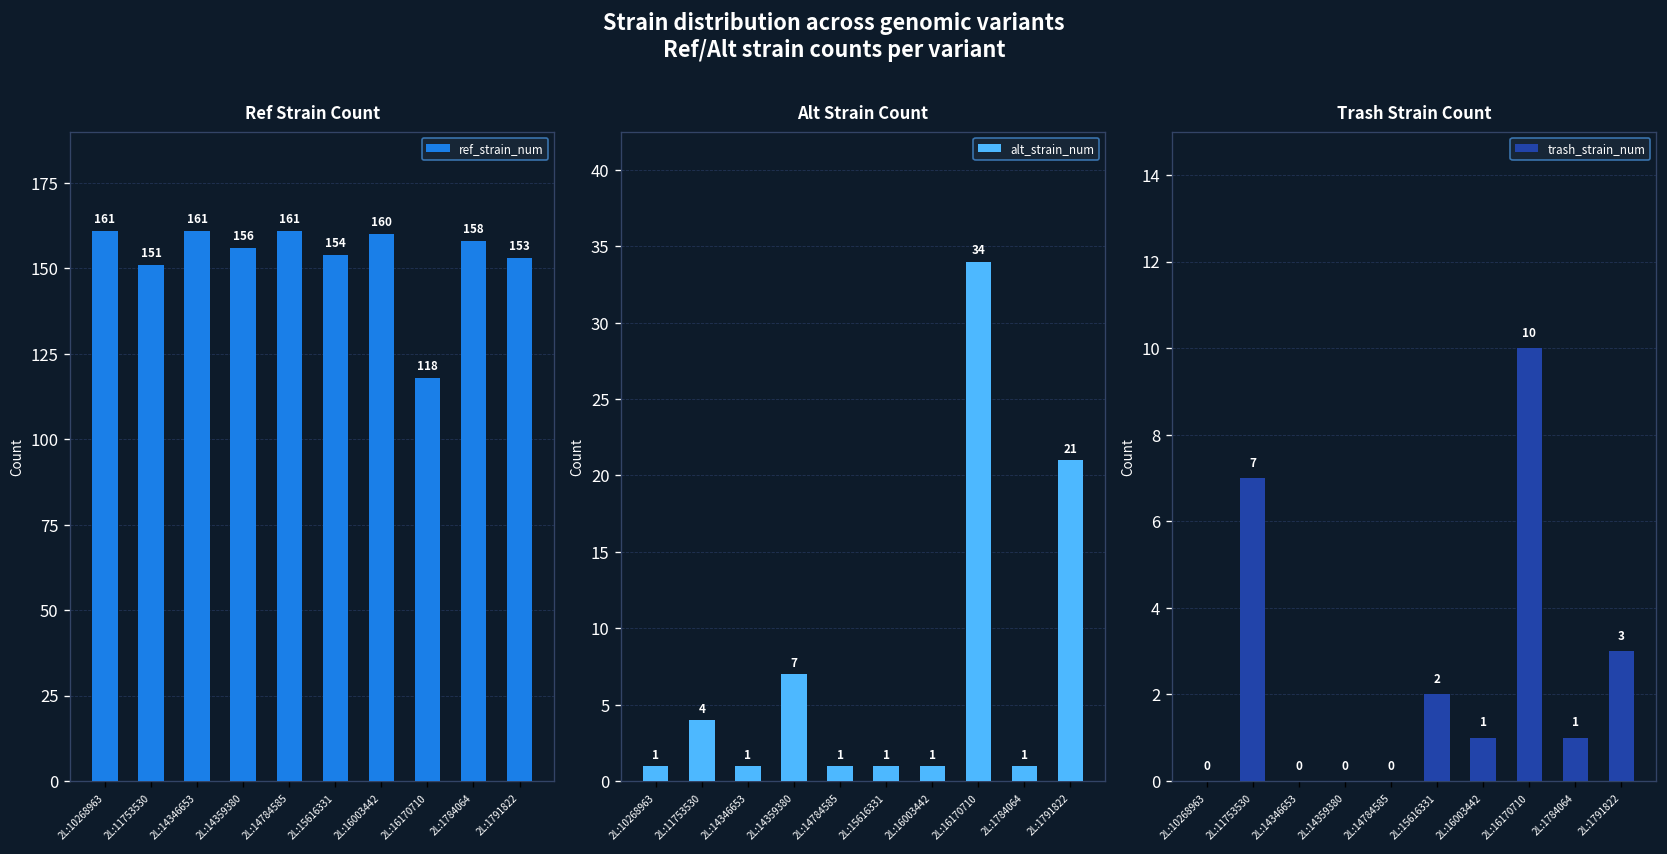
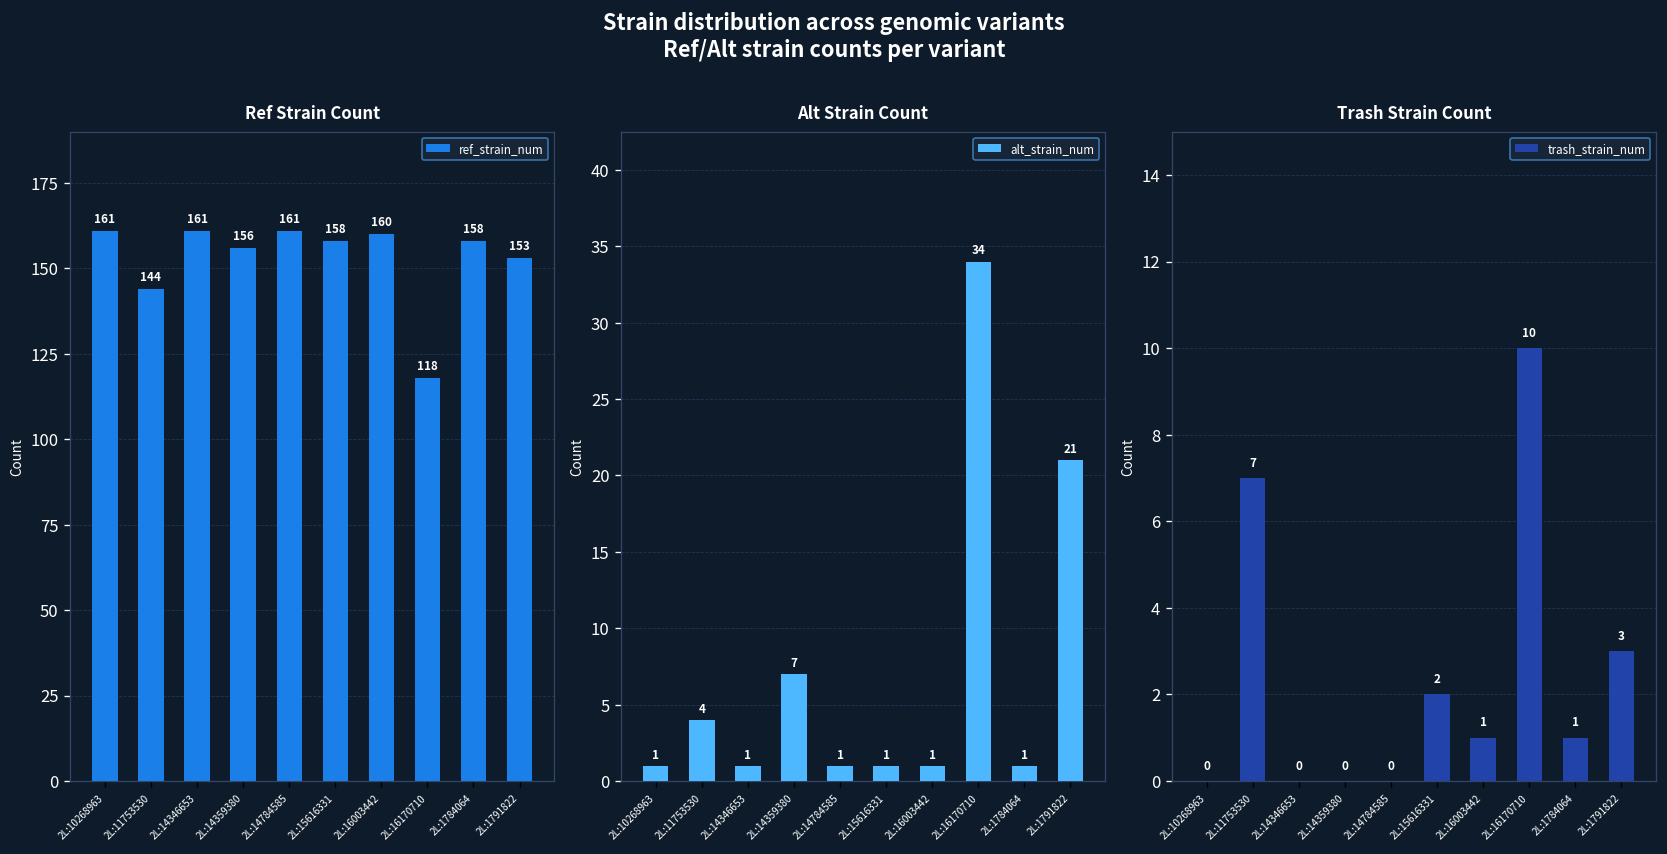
  {
    "Ref Strain Count": {
      "2L:10268963": 161,
-     "2L:11753530": 151,
+     "2L:11753530": 144,
      "2L:14346653": 161,
      "2L:14359380": 156,
      "2L:14784585": 161,
-     "2L:15616331": 154,
+     "2L:15616331": 158,
      "2L:16003442": 160,
      "2L:16170710": 118,
      "2L:1784064": 158,
      "2L:1791822": 153
    },
    "Alt Strain Count": {
      "2L:10268963": 1,
      "2L:11753530": 4,
      "2L:14346653": 1,
      "2L:14359380": 7,
      "2L:14784585": 1,
      "2L:15616331": 1,
      "2L:16003442": 1,
      "2L:16170710": 34,
      "2L:1784064": 1,
      "2L:1791822": 21
    },
    "Trash Strain Count": {
      "2L:10268963": 0,
      "2L:11753530": 7,
      "2L:14346653": 0,
      "2L:14359380": 0,
      "2L:14784585": 0,
      "2L:15616331": 2,
      "2L:16003442": 1,
      "2L:16170710": 10,
      "2L:1784064": 1,
      "2L:1791822": 3
    }
  }
